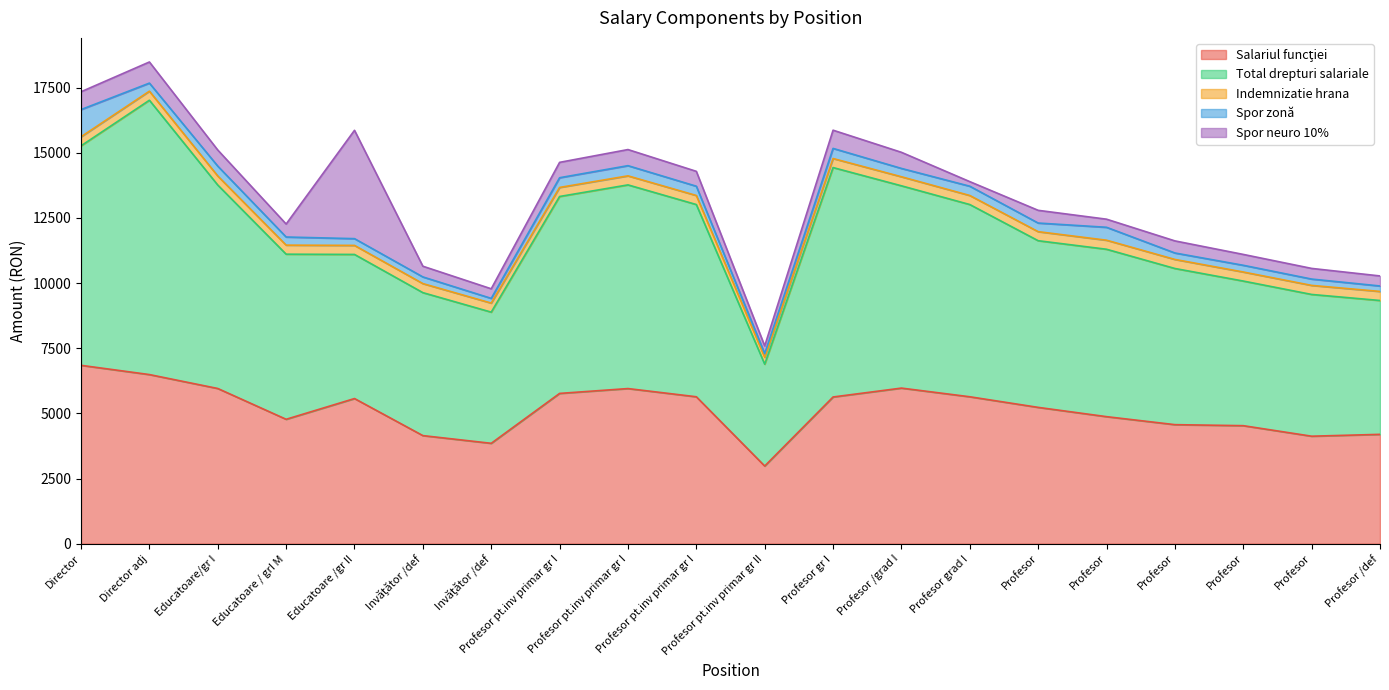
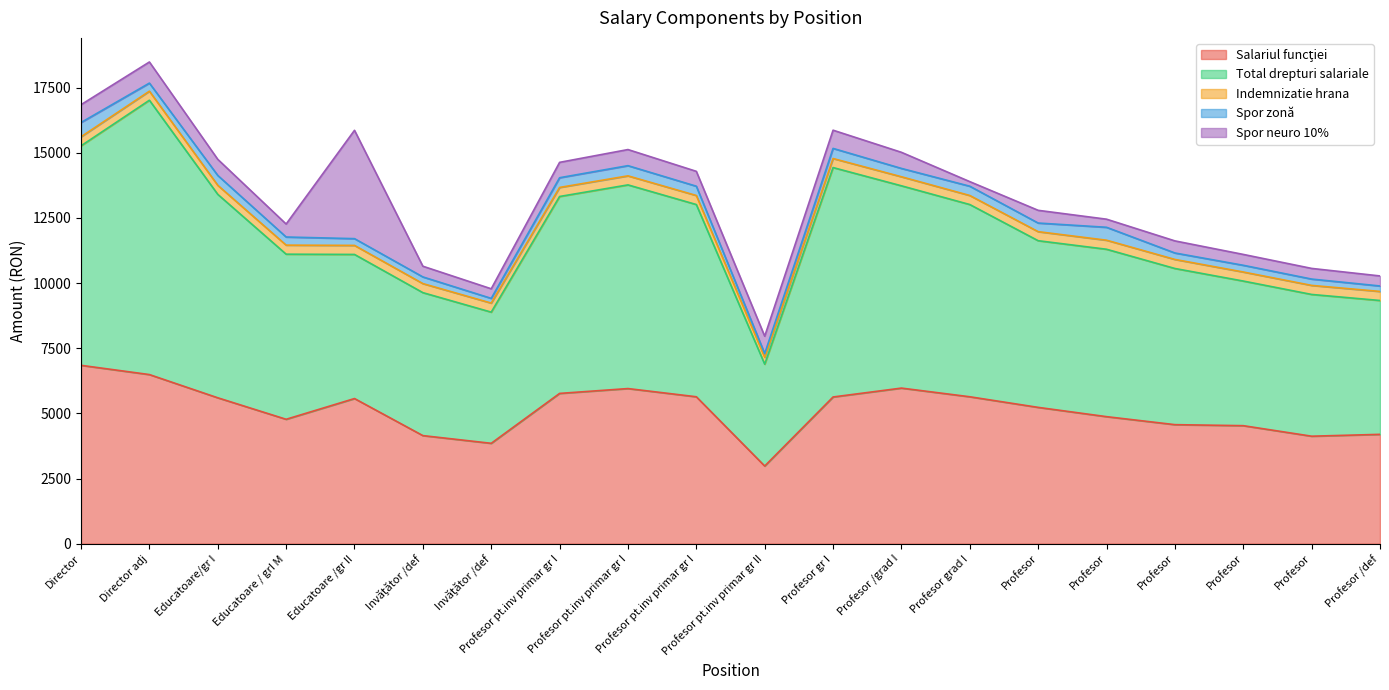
  {
    "Salariul funcţiei": {
      "Director": 6800,
      "Director adj": 6500,
-     "Educatoare/gr I": 6000,
+     "Educatoare/gr I": 5600,
      "Educatoare / grI M": 4800,
      "Educatoare /gr II": 5600,
      "Profesor pt.inv primar gr II": 3000,
      "Profesor gr I": 5600,
      "Profesor /grad I": 6000,
      "Profesor grad I": 5600,
      "Profesor /def": 4200
    },
    "Total drepturi salariale": {
      "Director": 8400,
      "Director adj": 10500,
      "Educatoare/gr I": 7800,
      "Educatoare / grI M": 6300,
      "Educatoare /gr II": 5500,
      "Profesor pt.inv primar gr II": 3900,
      "Profesor gr I": 8800,
      "Profesor /grad I": 7800,
      "Profesor grad I": 7400,
      "Profesor /def": 5100
    },
    "Indemnizatie hrana": {
      "Director": 300,
      "Director adj": 300,
      "Educatoare/gr I": 300,
      "Educatoare / grI M": 300,
      "Educatoare /gr II": 300,
      "Profesor pt.inv primar gr II": 300,
      "Profesor gr I": 300,
      "Profesor /grad I": 300,
      "Profesor grad I": 300,
      "Profesor /def": 300
    },
    "Spor zonă": {
-     "Director": 1000,
+     "Director": 500,
      "Director adj": 300,
      "Educatoare/gr I": 400,
      "Educatoare / grI M": 300,
      "Educatoare /gr II": 300,
      "Profesor pt.inv primar gr II": 100,
      "Profesor gr I": 400,
      "Profesor /grad I": 300,
      "Profesor grad I": 400,
      "Profesor /def": 200
    },
    "Spor neuro 10%": {
      "Director": 700,
      "Director adj": 800,
      "Educatoare/gr I": 600,
      "Educatoare / grI M": 500,
      "Educatoare /gr II": 4200,
-     "Profesor pt.inv primar gr II": 300,
+     "Profesor pt.inv primar gr II": 700,
      "Profesor gr I": 700,
      "Profesor /grad I": 600,
      "Profesor grad I": 200,
      "Profesor /def": 400
    }
  }
